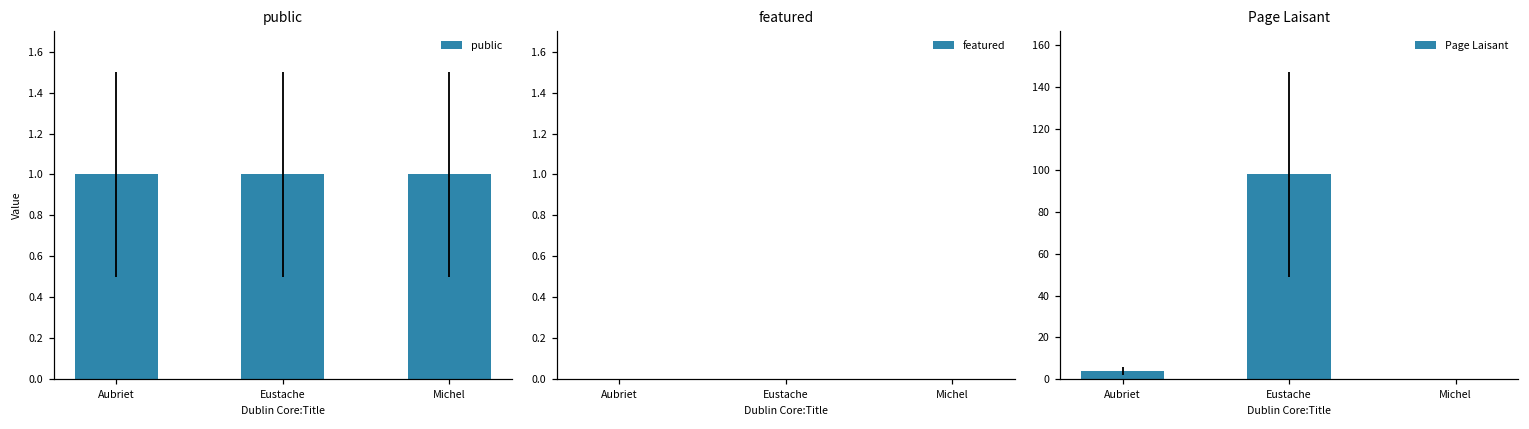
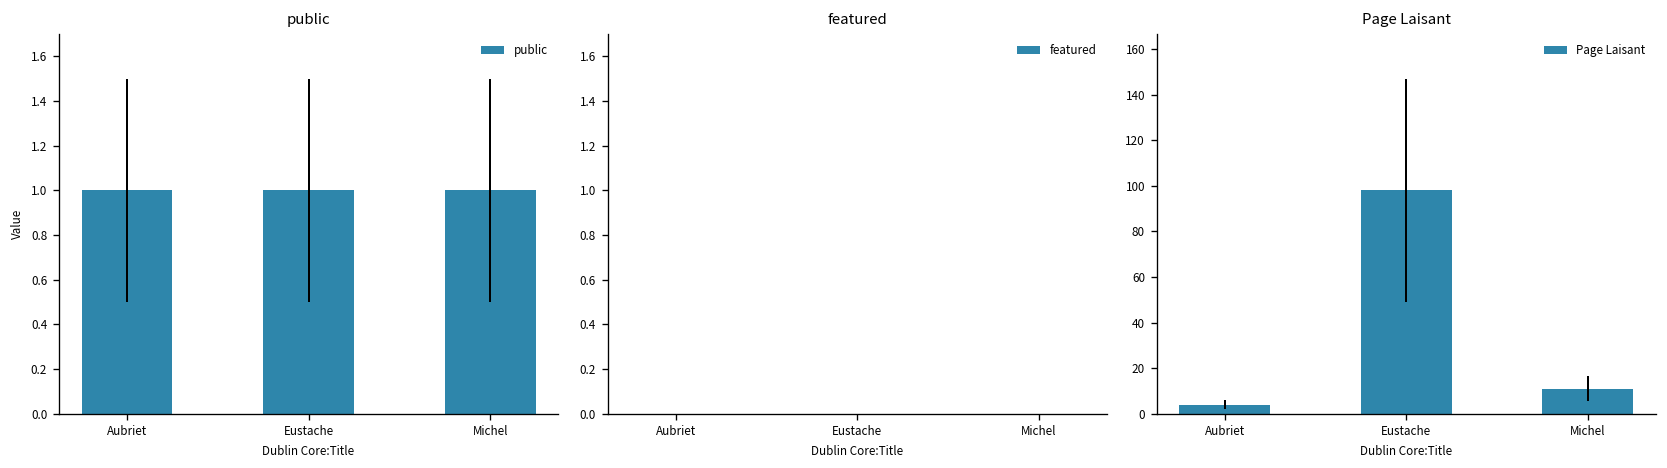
  {
    "public": {
      "Aubriet": 1.00,
      "Eustache": 1.00,
      "Michel": 1.00
    },
    "featured": {
      "Aubriet": 0.00,
      "Eustache": 0.00,
      "Michel": 0.00
    },
    "Page Laisant": {
      "Aubriet": 4,
      "Eustache": 98,
-     "Michel": 0
+     "Michel": 11
    }
  }
